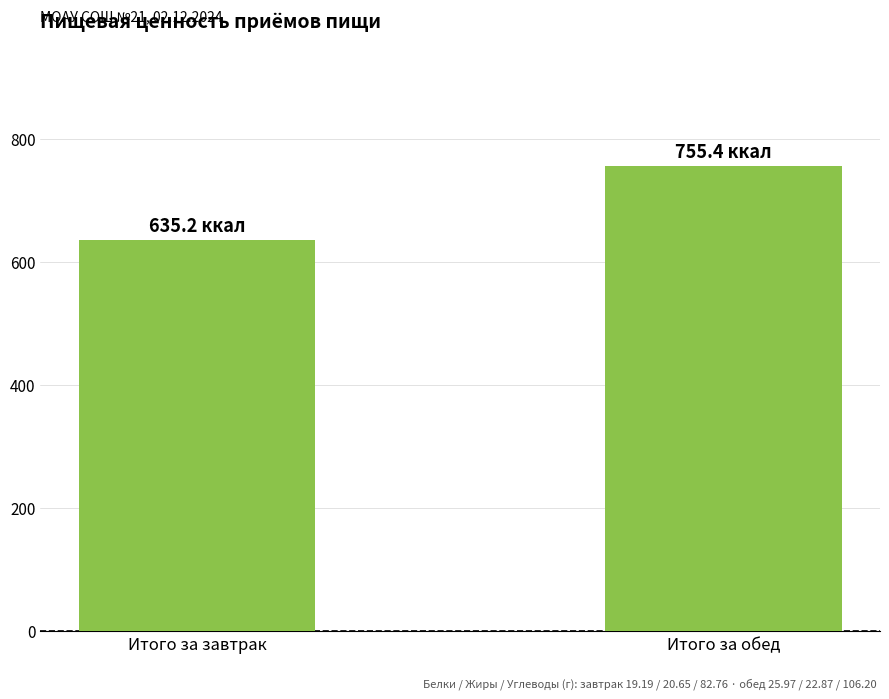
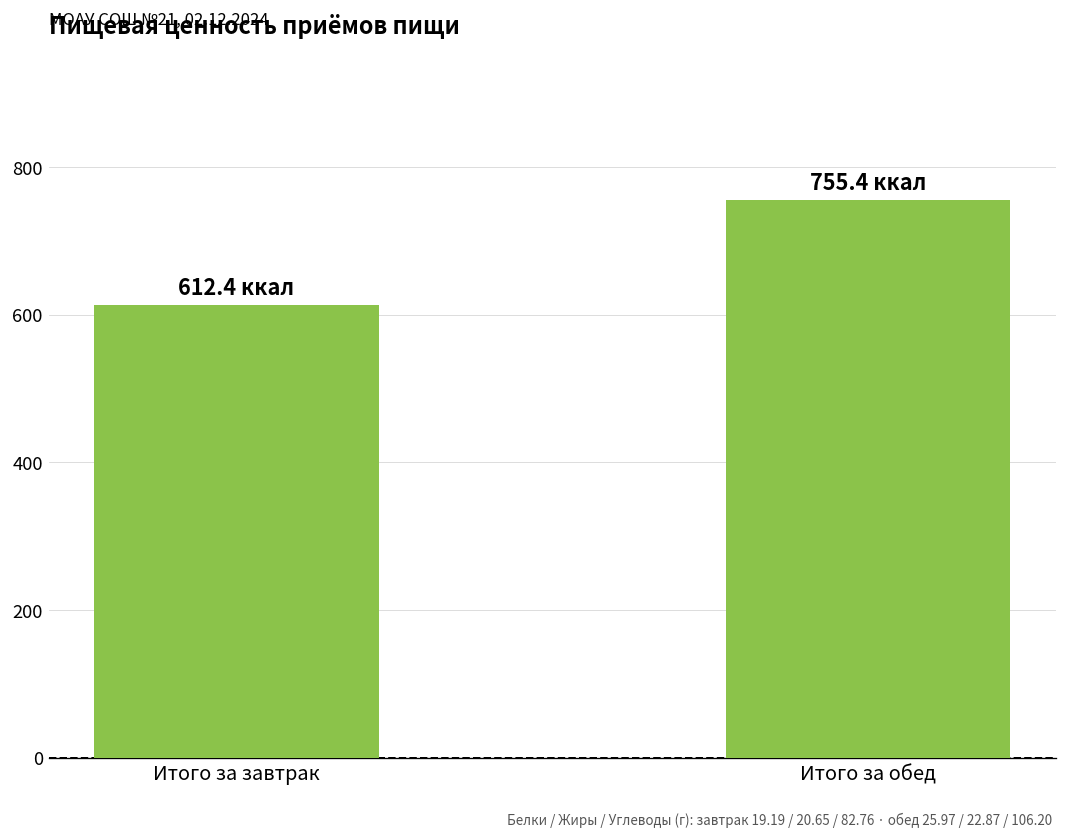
  {
-   "Итого за завтрак": 635.2,
+   "Итого за завтрак": 612.4,
    "Итого за обед": 755.4
  }
